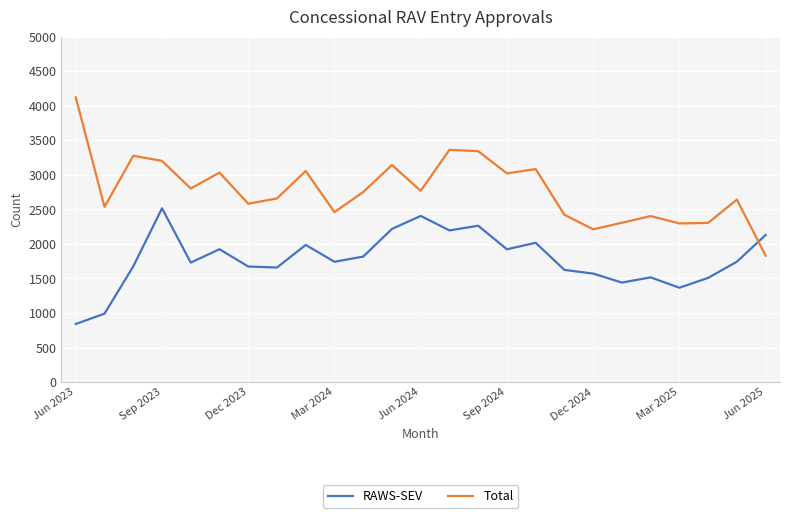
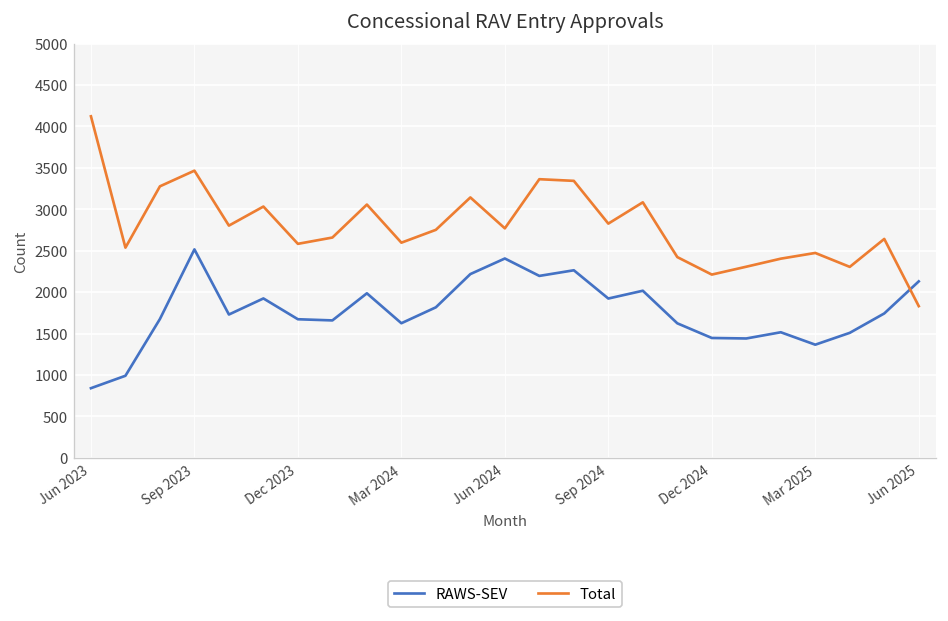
  {
    "RAWS-SEV": {
      "Jun 2023": 800,
      "Sep 2023": 2500,
      "Dec 2023": 1700,
-     "Mar 2024": 1700,
+     "Mar 2024": 1600,
      "Jun 2024": 2400,
      "Sep 2024": 1900,
-     "Dec 2024": 1600,
+     "Dec 2024": 1400,
      "Mar 2025": 1400,
      "Jun 2025": 2100
    },
    "Total": {
      "Jun 2023": 4100,
-     "Sep 2023": 3200,
+     "Sep 2023": 3500,
      "Dec 2023": 2600,
-     "Mar 2024": 2500,
+     "Mar 2024": 2600,
      "Jun 2024": 2800,
-     "Sep 2024": 3000,
+     "Sep 2024": 2800,
      "Dec 2024": 2200,
-     "Mar 2025": 2300,
+     "Mar 2025": 2500,
      "Jun 2025": 1800
    }
  }
